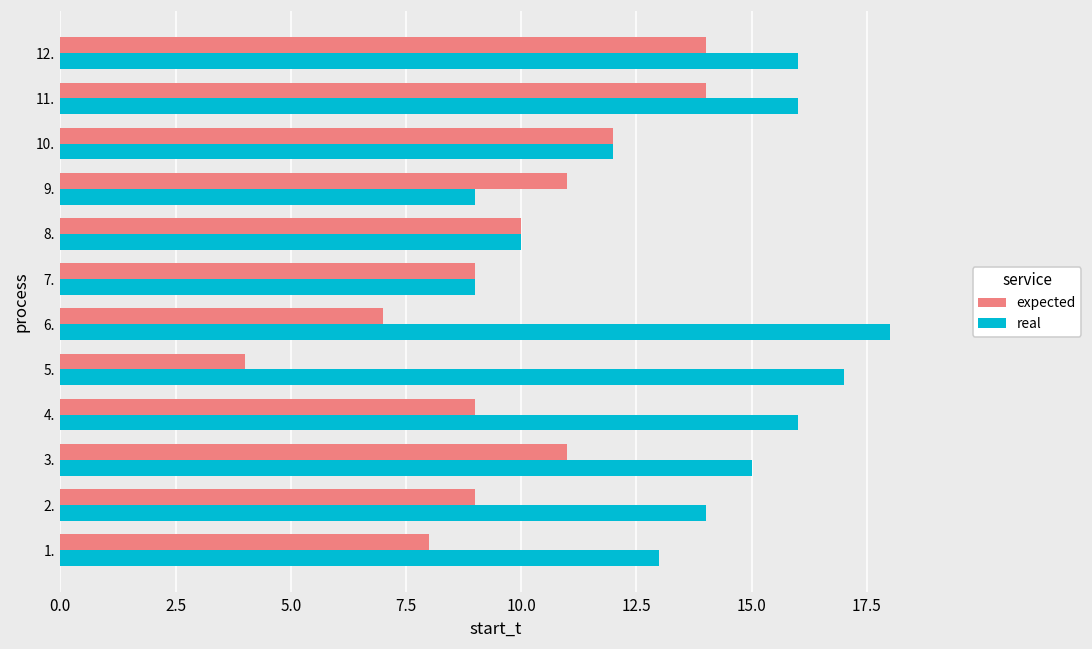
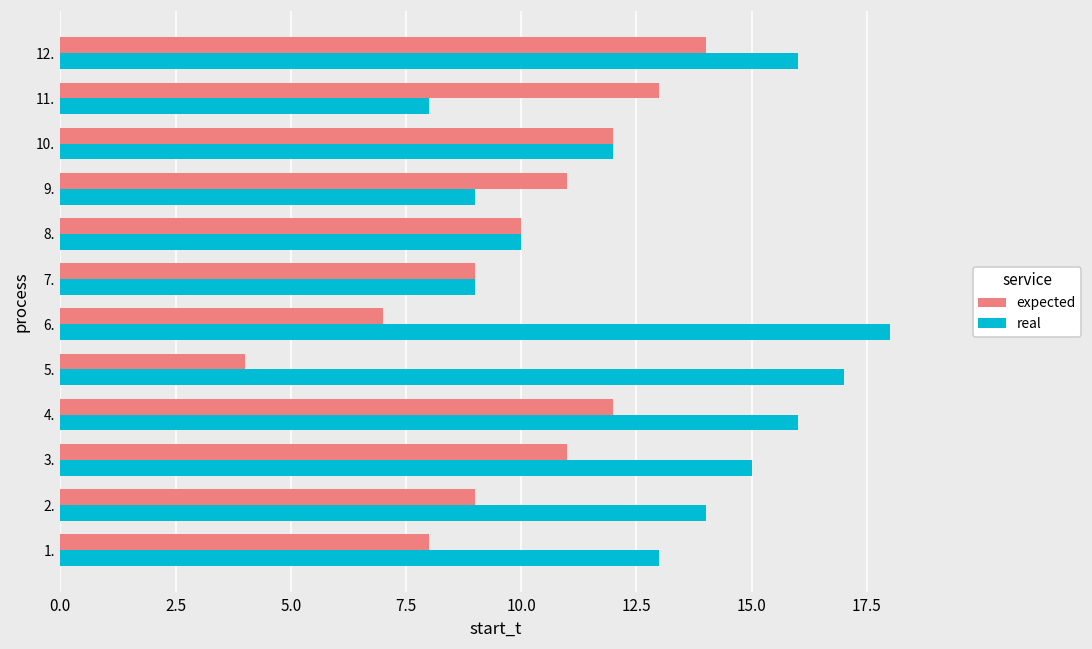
  {
    "expected": {
      "12.": 14,
-     "11.": 14,
+     "11.": 13,
      "10.": 12,
      "9.": 11,
      "8.": 10,
      "7.": 9,
      "6.": 7,
      "5.": 4,
-     "4.": 9,
+     "4.": 12,
      "3.": 11,
      "2.": 9,
      "1.": 8
    },
    "real": {
      "12.": 16,
-     "11.": 16,
+     "11.": 8,
      "10.": 12,
      "9.": 9,
      "8.": 10,
      "7.": 9,
      "6.": 18,
      "5.": 17,
      "4.": 16,
      "3.": 15,
      "2.": 14,
      "1.": 13
    }
  }
